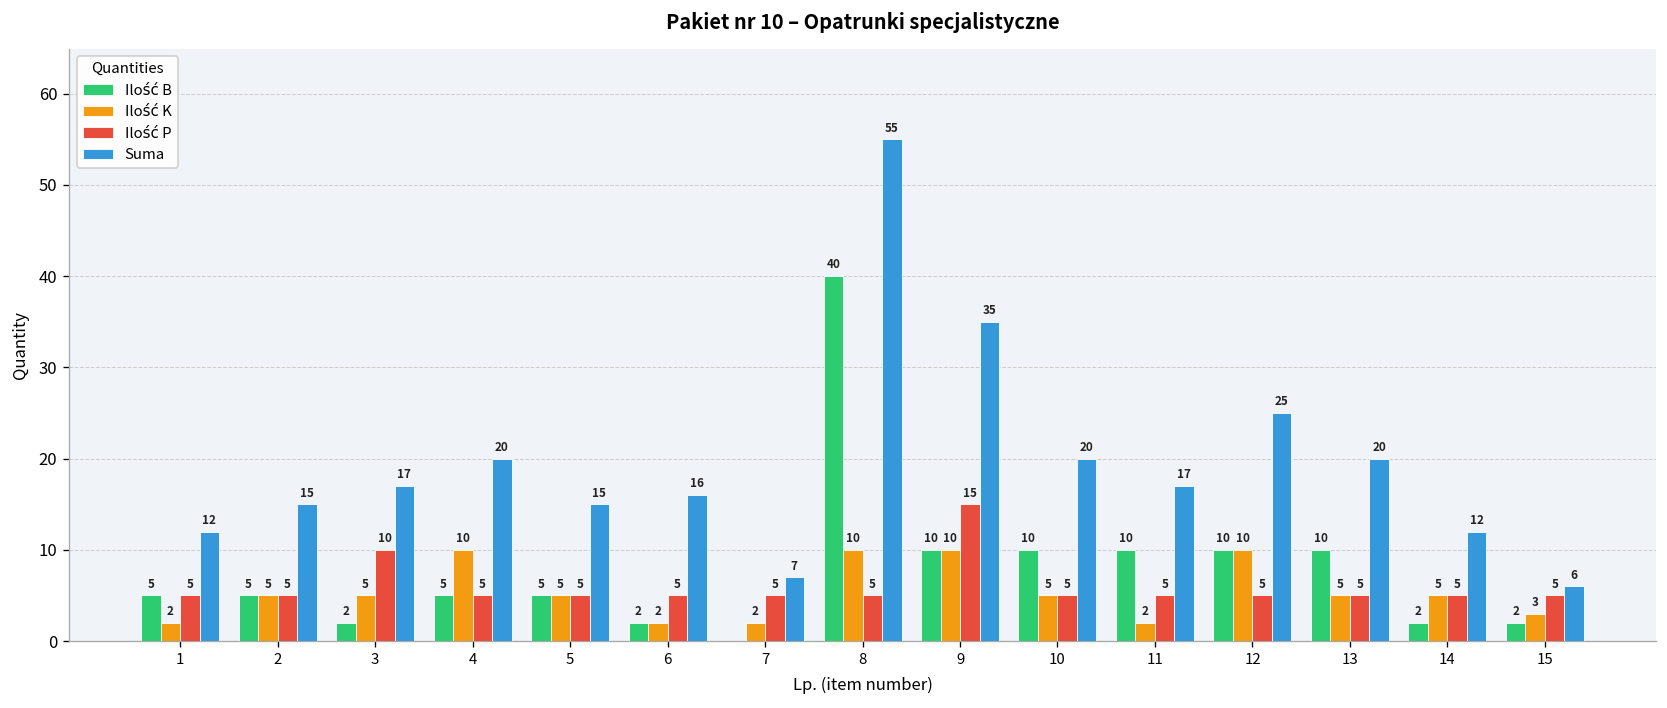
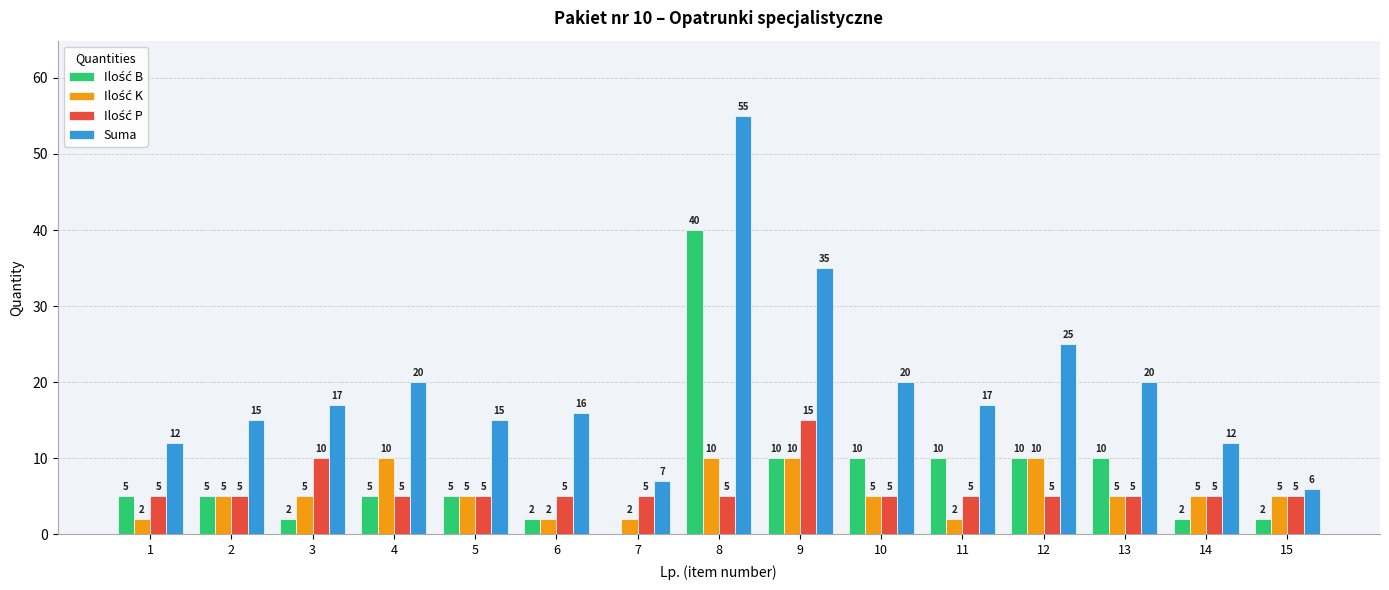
  {
    "Ilość B": {
      "1": 5,
      "2": 5,
      "3": 2,
      "4": 5,
      "5": 5,
      "6": 2,
      "8": 40,
      "9": 10,
      "10": 10,
      "11": 10,
      "12": 10,
      "13": 10,
      "14": 2,
      "15": 2
    },
    "Ilość K": {
      "1": 2,
      "2": 5,
      "3": 5,
      "4": 10,
      "5": 5,
      "6": 2,
      "7": 2,
      "8": 10,
      "9": 10,
      "10": 5,
      "11": 2,
      "12": 10,
      "13": 5,
      "14": 5,
-     "15": 3
+     "15": 5
    },
    "Ilość P": {
      "1": 5,
      "2": 5,
      "3": 10,
      "4": 5,
      "5": 5,
      "6": 5,
      "7": 5,
      "8": 5,
      "9": 15,
      "10": 5,
      "11": 5,
      "12": 5,
      "13": 5,
      "14": 5,
      "15": 5
    },
    "Suma": {
      "1": 12,
      "2": 15,
      "3": 17,
      "4": 20,
      "5": 15,
      "6": 16,
      "7": 7,
      "8": 55,
      "9": 35,
      "10": 20,
      "11": 17,
      "12": 25,
      "13": 20,
      "14": 12,
      "15": 6
    }
  }
